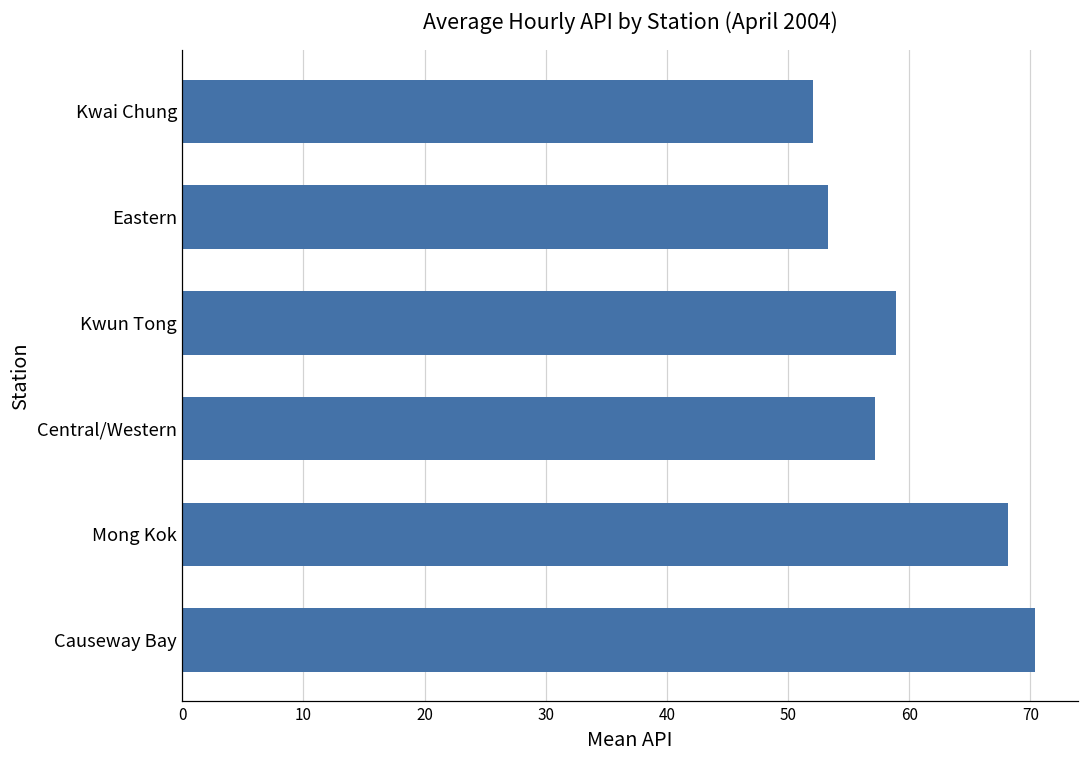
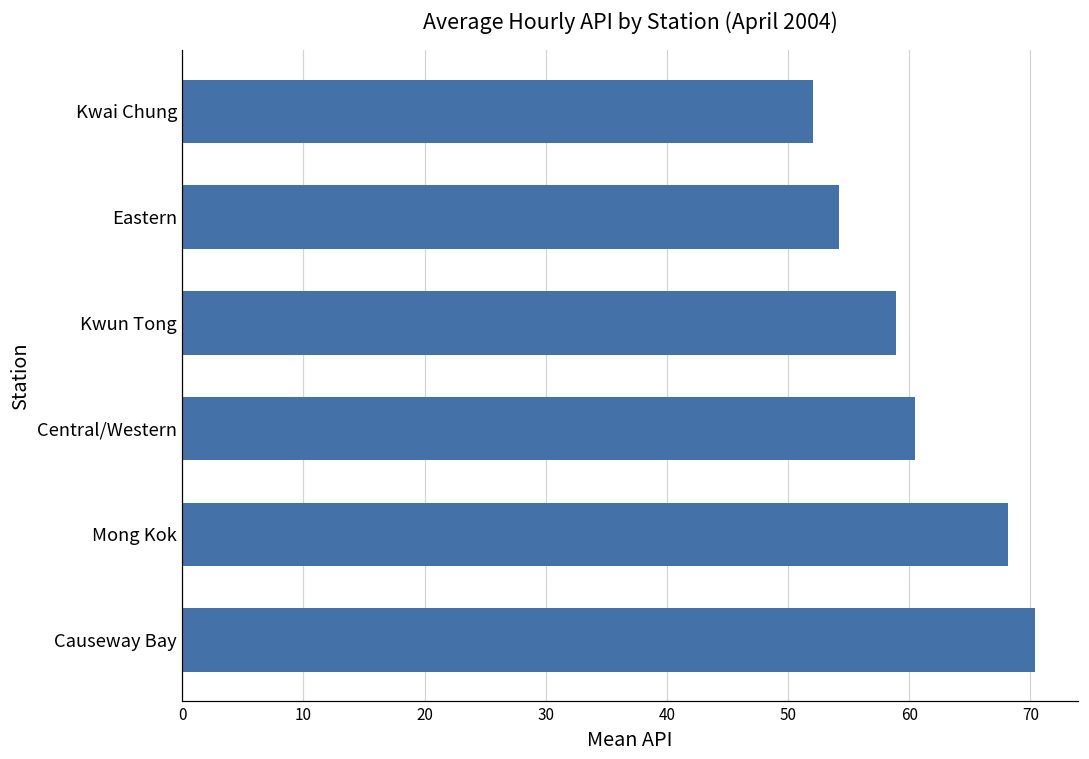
  {
    "Kwai Chung": 52.1,
-   "Eastern": 53.3,
+   "Eastern": 54.2,
    "Kwun Tong": 58.9,
-   "Central/Western": 57.2,
+   "Central/Western": 60.5,
    "Mong Kok": 68.1,
    "Causeway Bay": 70.4
  }
